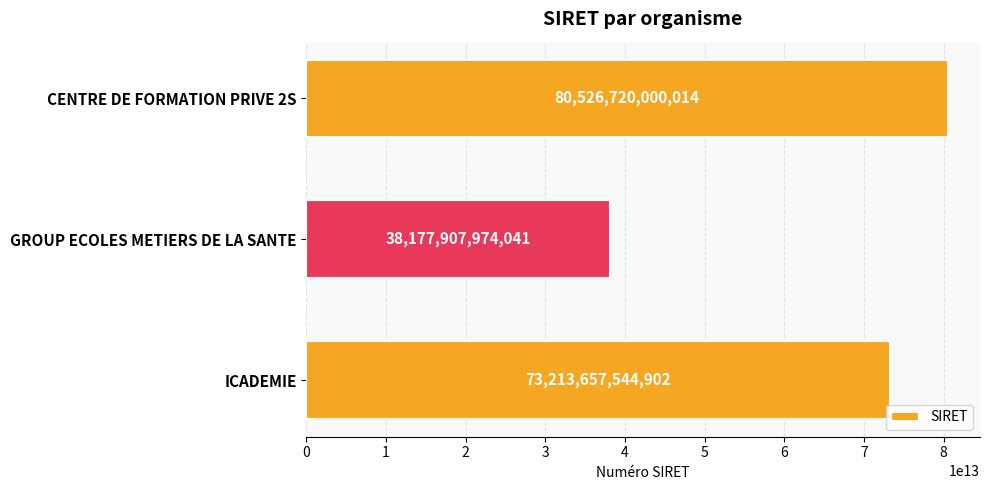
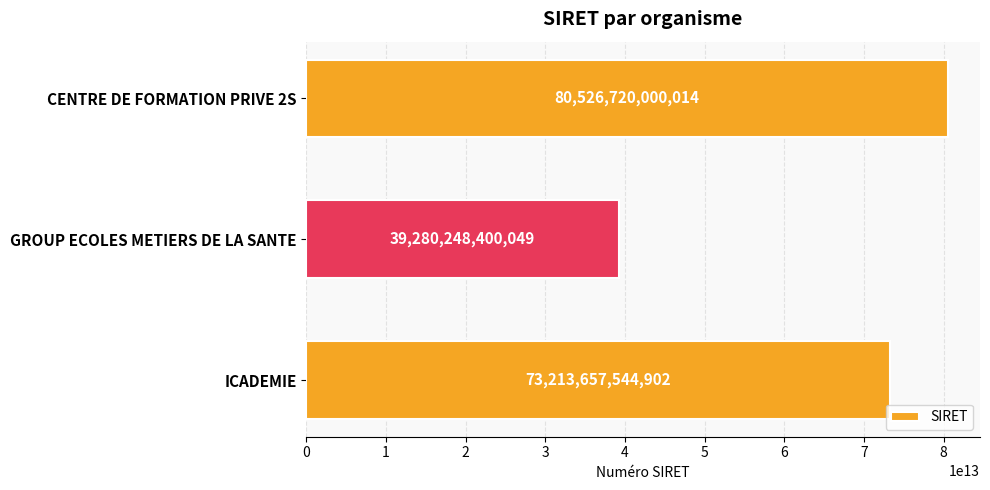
  {
    "CENTRE DE FORMATION PRIVE 2S": "80,526,720,000,014",
-   "GROUP ECOLES METIERS DE LA SANTE": "38,177,907,974,041",
+   "GROUP ECOLES METIERS DE LA SANTE": "39,280,248,400,049",
    "ICADEMIE": "73,213,657,544,902"
  }
